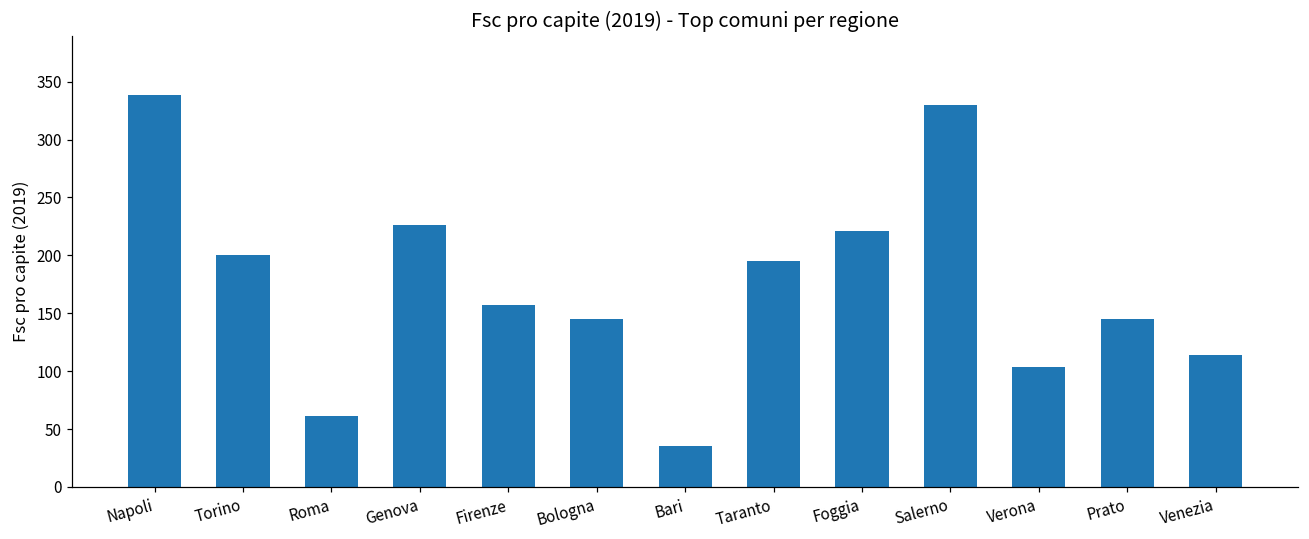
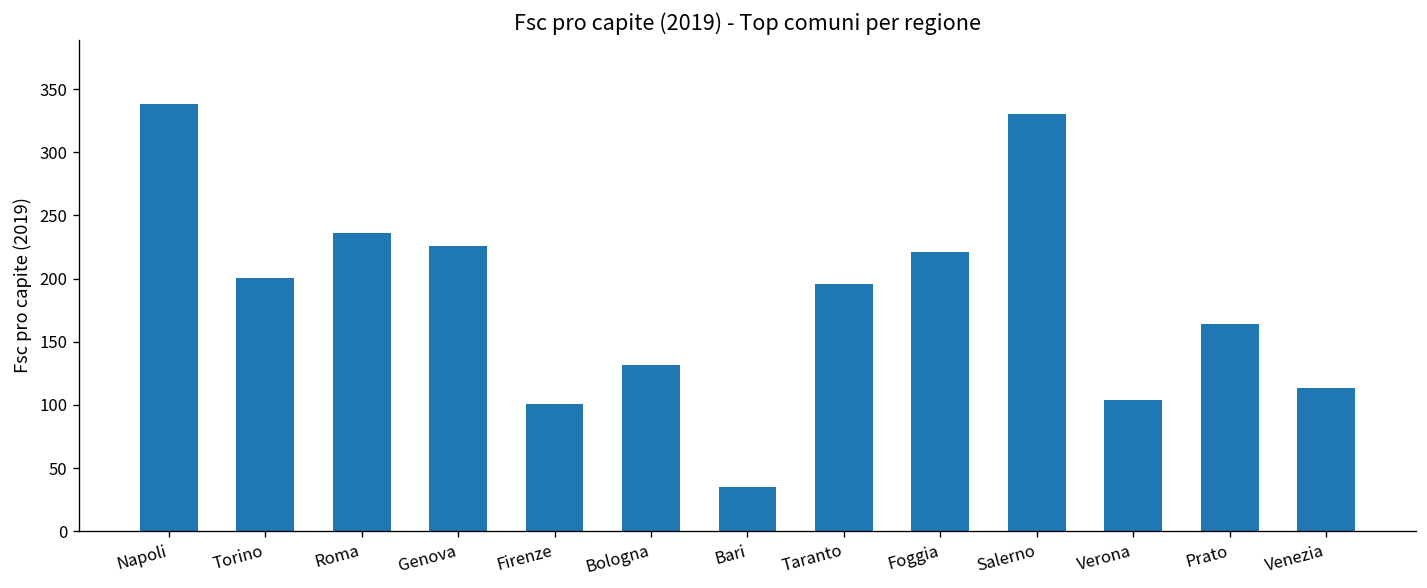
  {
    "Napoli": 338,
    "Torino": 201,
-   "Roma": 61,
+   "Roma": 236,
    "Genova": 226,
-   "Firenze": 157,
-   "Bologna": 145,
+   "Firenze": 101,
+   "Bologna": 132,
    "Bari": 35,
    "Taranto": 196,
    "Foggia": 221,
    "Salerno": 330,
    "Verona": 104,
-   "Prato": 145,
+   "Prato": 164,
    "Venezia": 114
  }
